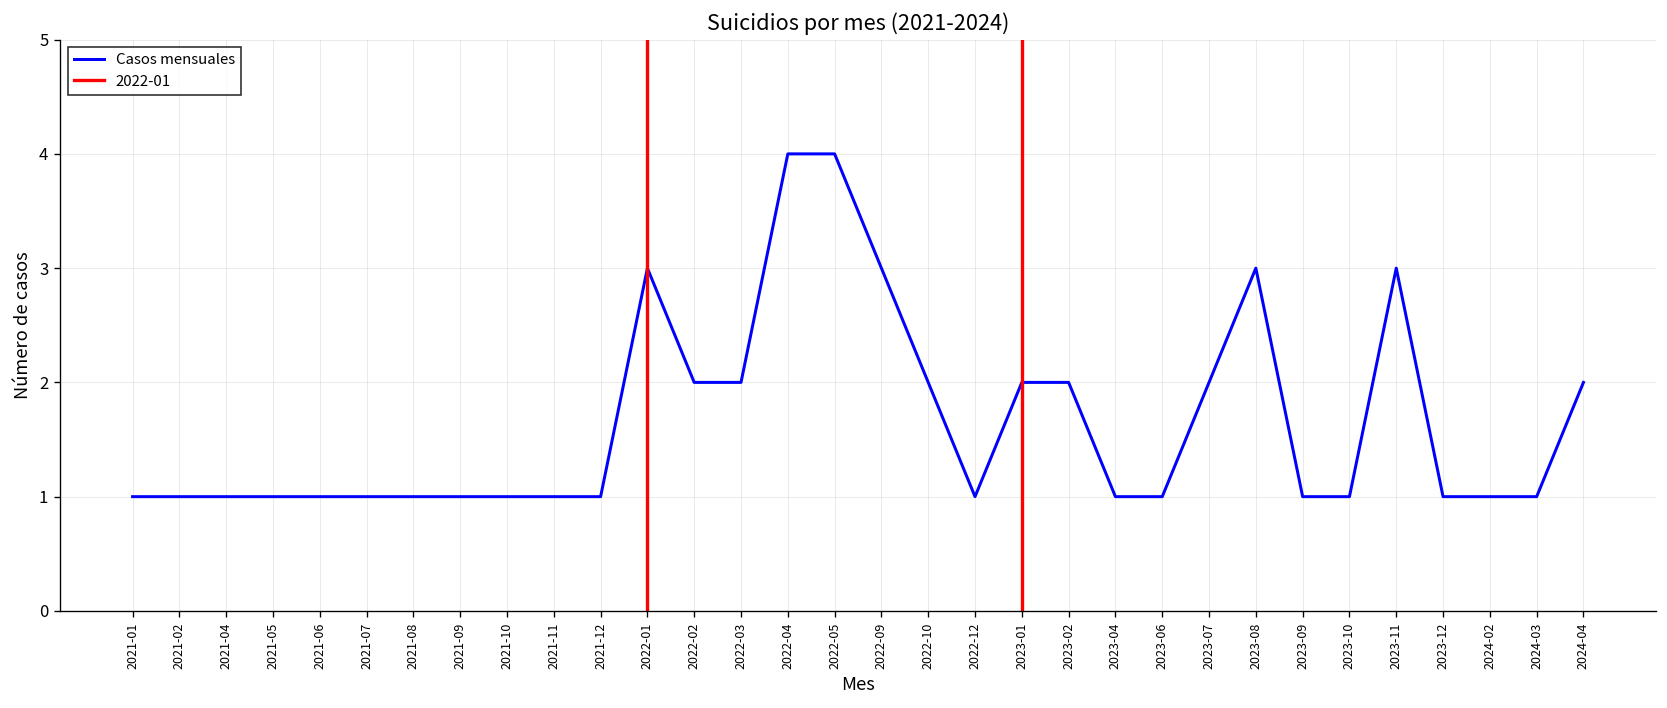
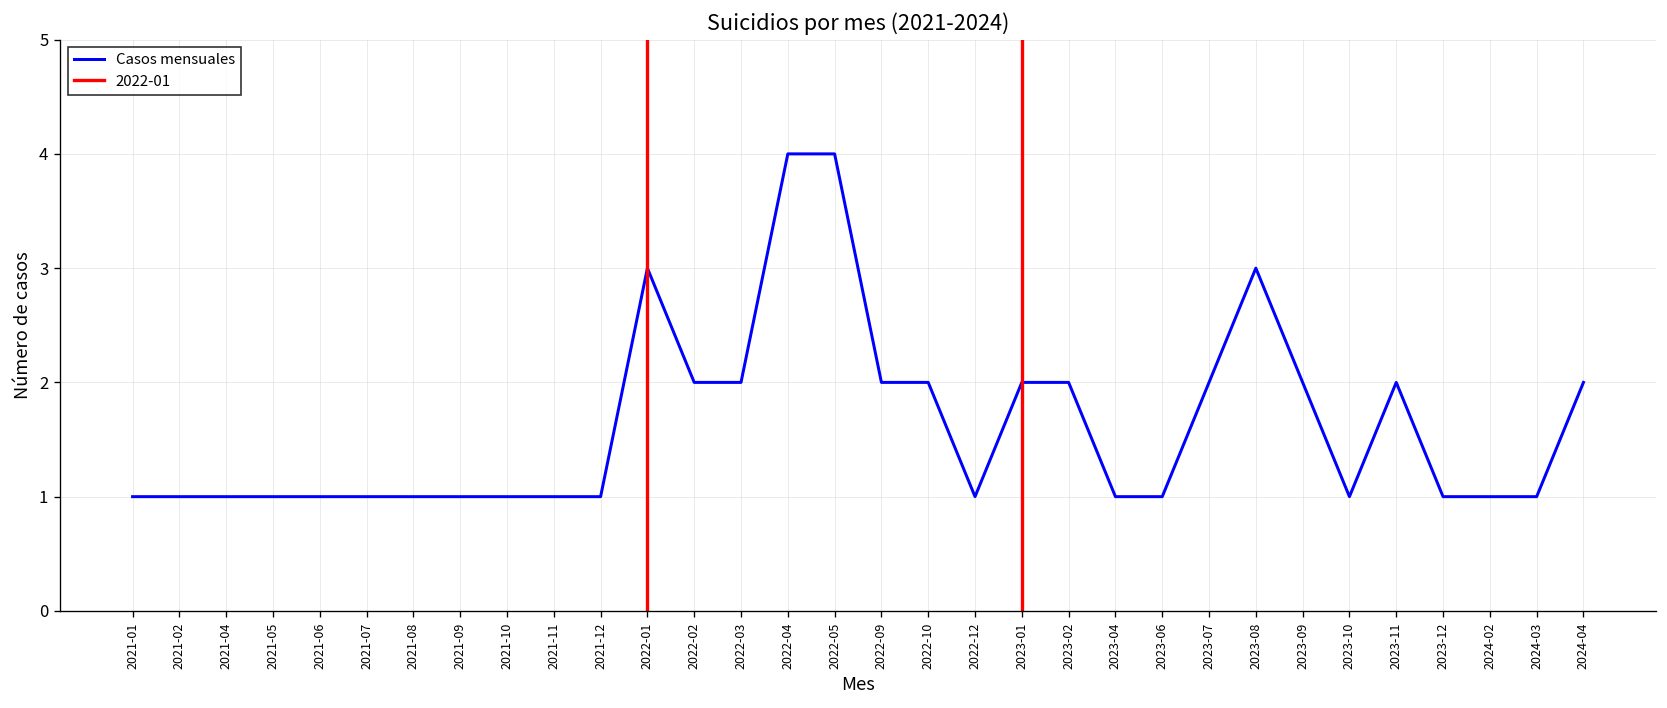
  {
    "2021-01": 1,
    "2021-02": 1,
    "2021-04": 1,
    "2021-05": 1,
    "2021-06": 1,
    "2021-07": 1,
    "2021-08": 1,
    "2021-09": 1,
    "2021-10": 1,
    "2021-11": 1,
    "2021-12": 1,
    "2022-01": 3,
    "2022-02": 2,
    "2022-03": 2,
    "2022-04": 4,
    "2022-05": 4,
-   "2022-09": 3,
+   "2022-09": 2,
    "2022-10": 2,
    "2022-12": 1,
    "2023-01": 2,
    "2023-02": 2,
    "2023-04": 1,
    "2023-06": 1,
    "2023-07": 2,
    "2023-08": 3,
-   "2023-09": 1,
+   "2023-09": 2,
    "2023-10": 1,
-   "2023-11": 3,
+   "2023-11": 2,
    "2023-12": 1,
    "2024-02": 1,
    "2024-03": 1,
    "2024-04": 2
  }
